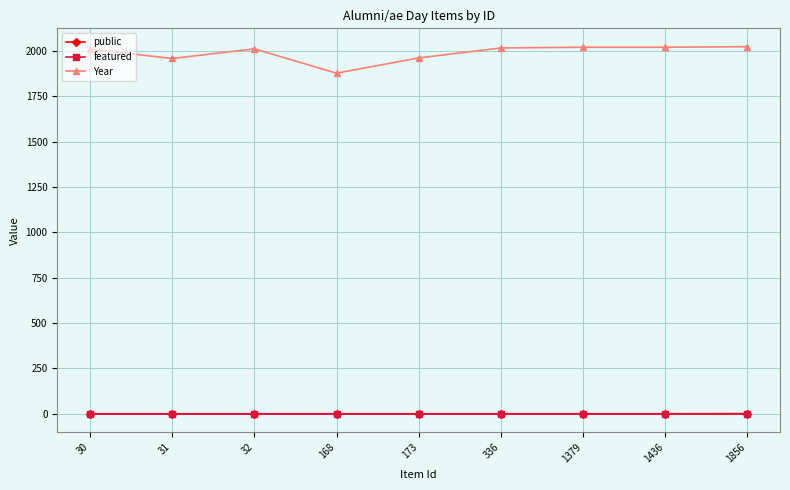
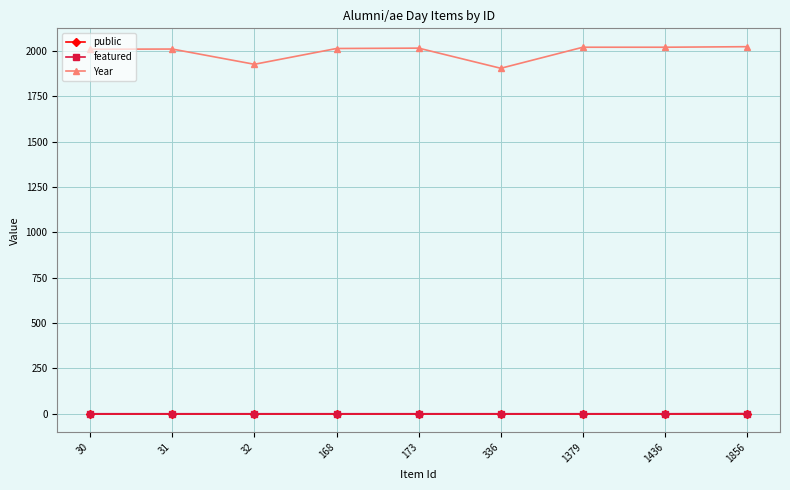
  {
    "featured": {
      "30": 0,
      "31": 0,
      "32": 0,
      "168": 0,
      "173": 0,
      "336": 0,
      "1379": 0,
      "1436": 0,
      "1856": 0
    },
    "Year": {
-     "31": 1960,
-     "32": 2010,
-     "168": 1880,
-     "173": 1960,
-     "336": 2020,
+     "31": 2010,
+     "32": 1930,
+     "168": 2010,
+     "173": 2020,
+     "336": 1900,
      "1379": 2020,
      "1436": 2020,
      "1856": 2020
    }
  }
